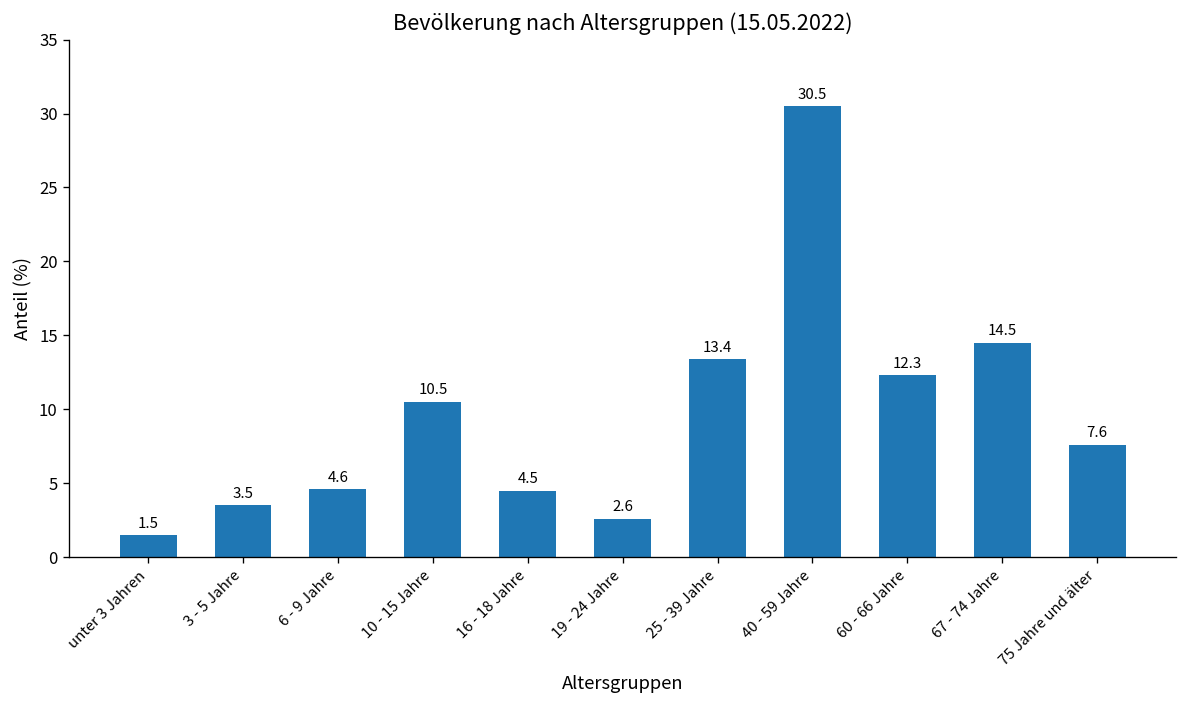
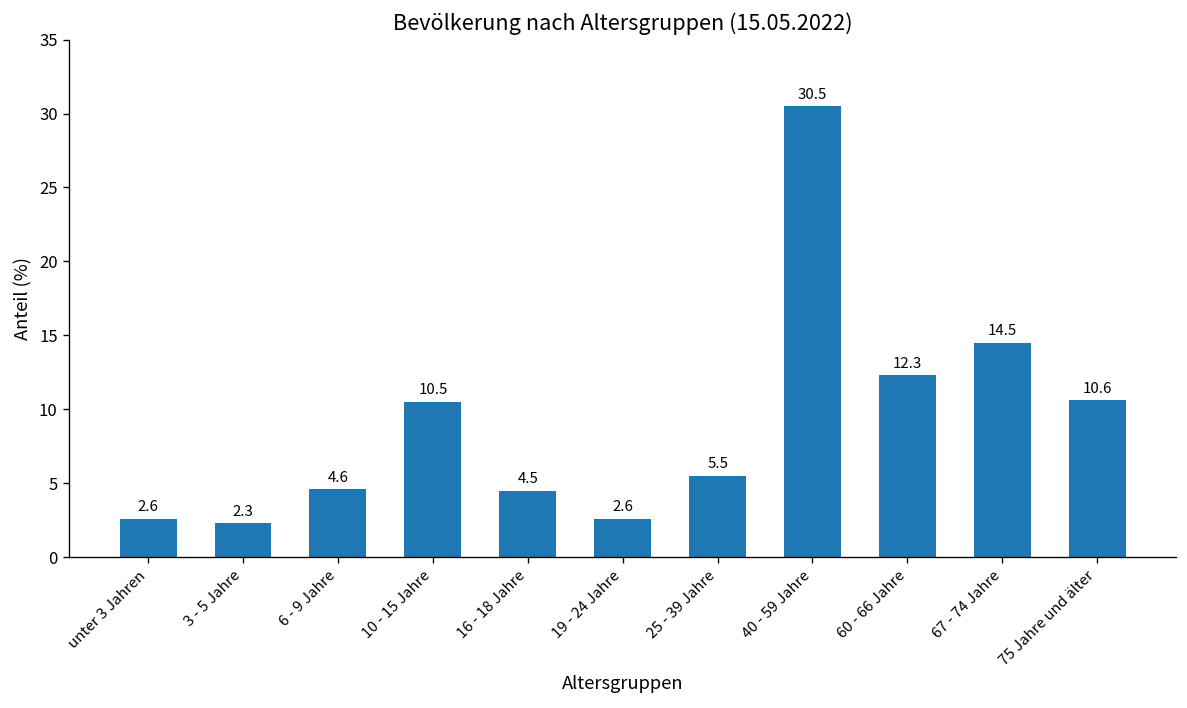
  {
-   "unter 3 Jahren": 1.5,
-   "3 - 5 Jahre": 3.5,
+   "unter 3 Jahren": 2.6,
+   "3 - 5 Jahre": 2.3,
    "6 - 9 Jahre": 4.6,
    "10 - 15 Jahre": 10.5,
    "16 - 18 Jahre": 4.5,
    "19 - 24 Jahre": 2.6,
-   "25 - 39 Jahre": 13.4,
+   "25 - 39 Jahre": 5.5,
    "40 - 59 Jahre": 30.5,
    "60 - 66 Jahre": 12.3,
    "67 - 74 Jahre": 14.5,
-   "75 Jahre und älter": 7.6
+   "75 Jahre und älter": 10.6
  }
